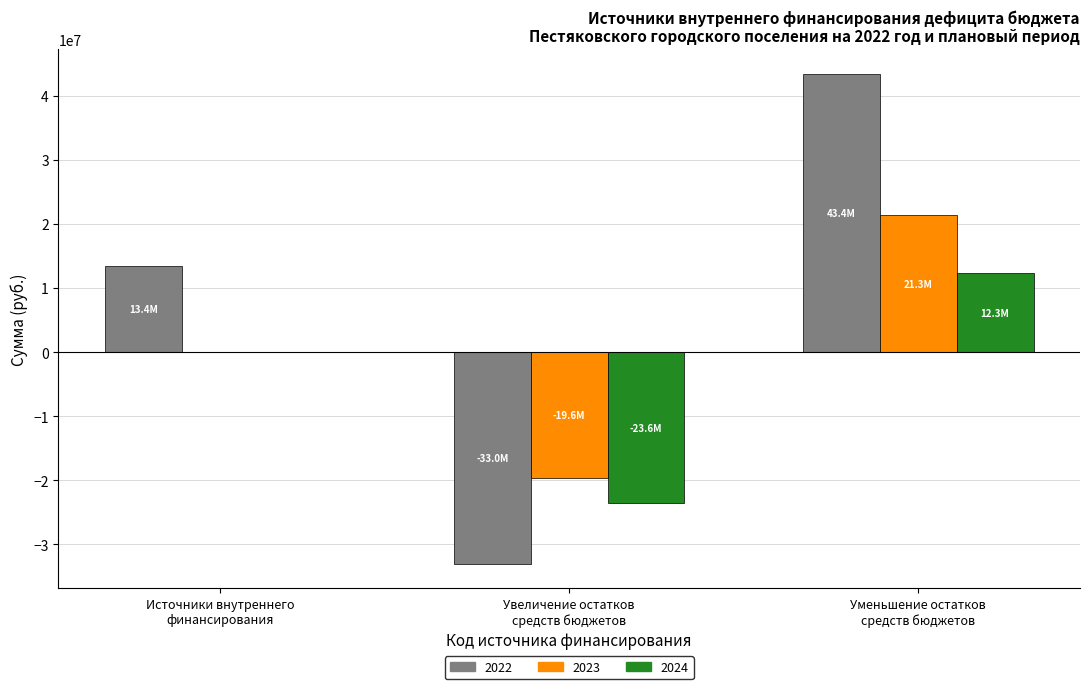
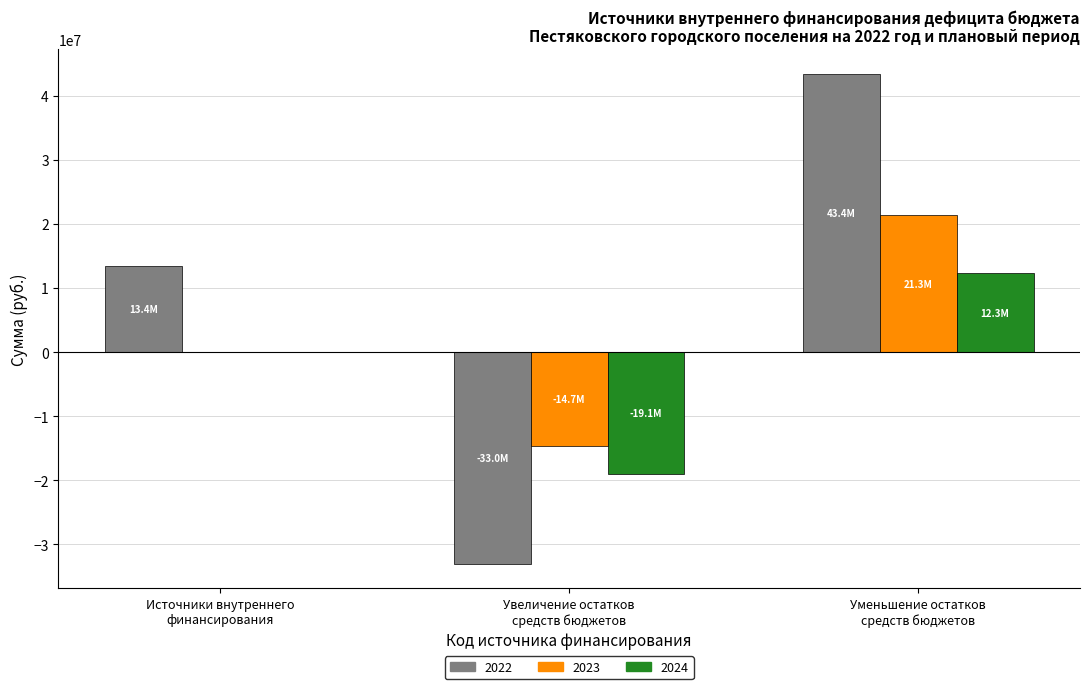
  {
    "2022": {
      "Источники внутреннего финансирования": "13.4M",
      "Увеличение остатков средств бюджетов": "-33.0M",
      "Уменьшение остатков средств бюджетов": "43.4M"
    },
    "2023": {
-     "Увеличение остатков средств бюджетов": "-19.6M",
+     "Увеличение остатков средств бюджетов": "-14.7M",
      "Уменьшение остатков средств бюджетов": "21.3M"
    },
    "2024": {
-     "Увеличение остатков средств бюджетов": "-23.6M",
+     "Увеличение остатков средств бюджетов": "-19.1M",
      "Уменьшение остатков средств бюджетов": "12.3M"
    }
  }
